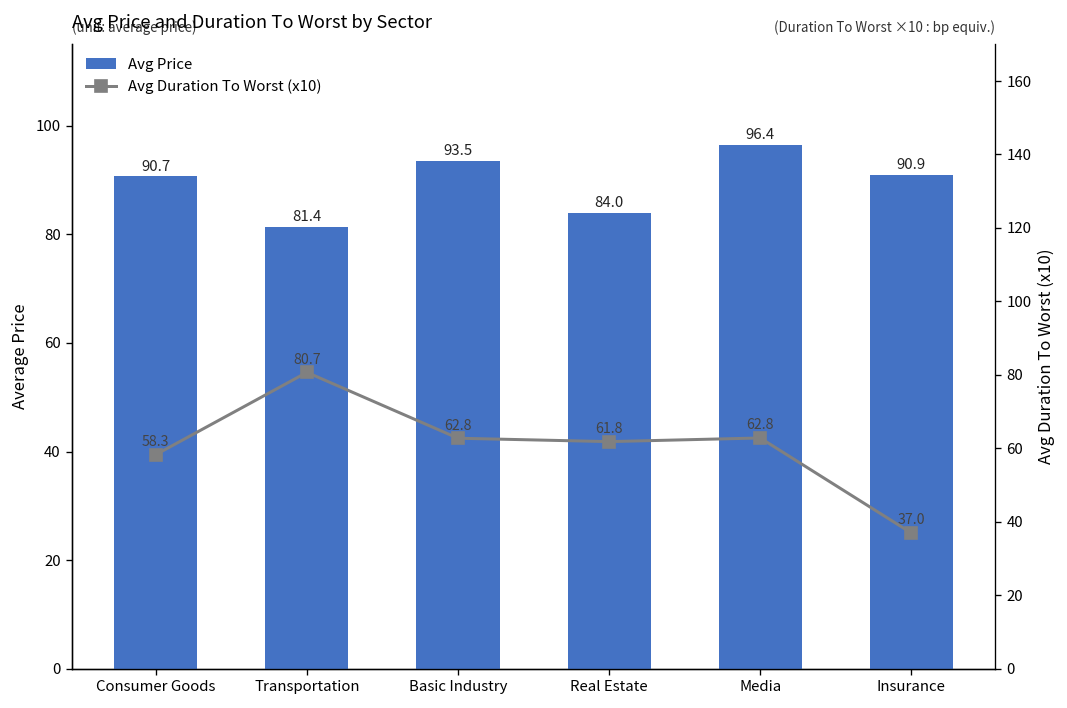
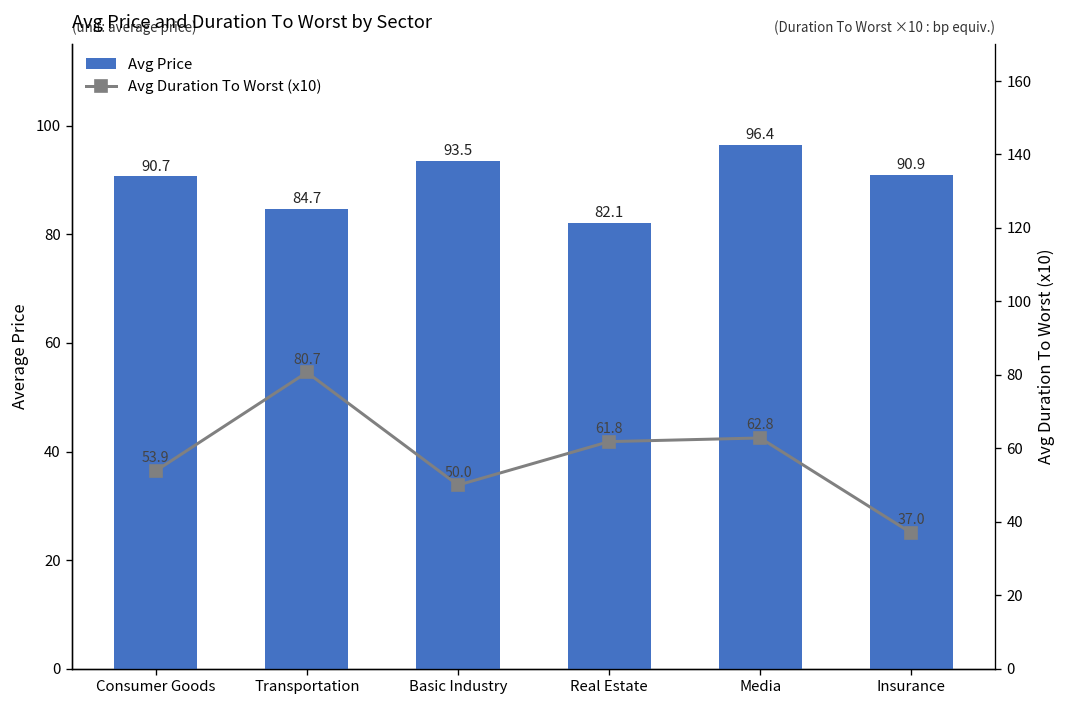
  {
    "Avg Price": {
      "Consumer Goods": 90.7,
-     "Transportation": 81.4,
+     "Transportation": 84.7,
      "Basic Industry": 93.5,
-     "Real Estate": 84.0,
+     "Real Estate": 82.1,
      "Media": 96.4,
      "Insurance": 90.9
    },
    "Avg Duration To Worst (x10)": {
-     "Consumer Goods": 58.3,
+     "Consumer Goods": 53.9,
      "Transportation": 80.7,
-     "Basic Industry": 62.8,
+     "Basic Industry": 50.0,
      "Real Estate": 61.8,
      "Media": 62.8,
      "Insurance": 37.0
    }
  }
